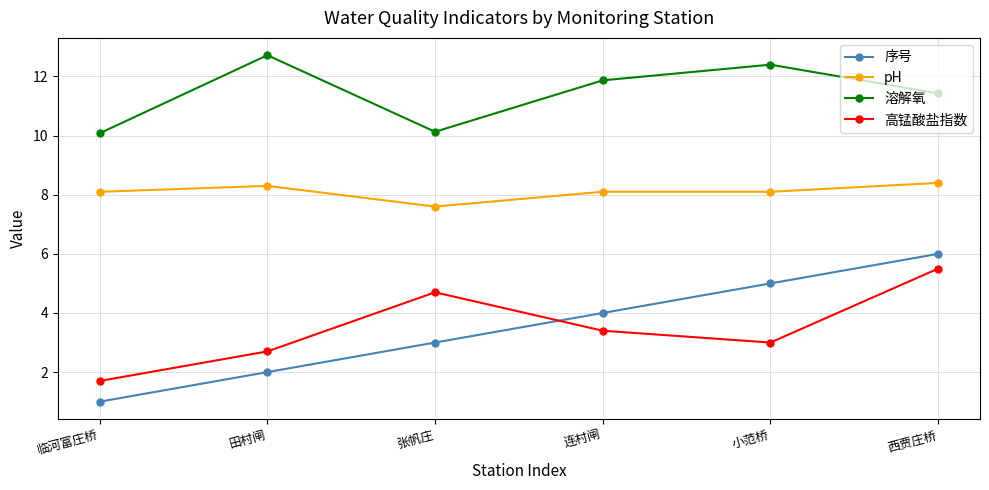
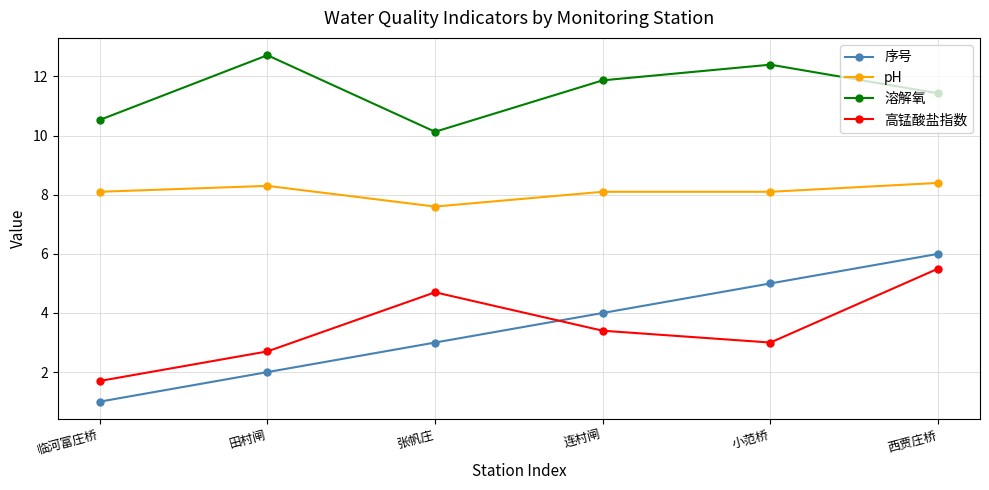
  {
    "序号": {
      "临河富庄桥": 1.0,
      "田村闸": 2.0,
      "张帆庄": 3.0,
      "连村闸": 4.0,
      "小范桥": 5.0,
      "西贾庄桥": 6.0
    },
    "pH": {
      "临河富庄桥": 8.1,
      "田村闸": 8.3,
      "张帆庄": 7.6,
      "连村闸": 8.1,
      "小范桥": 8.1,
      "西贾庄桥": 8.4
    },
    "溶解氧": {
-     "临河富庄桥": 10.1,
+     "临河富庄桥": 10.5,
      "田村闸": 12.7,
      "张帆庄": 10.1,
      "连村闸": 11.9,
      "小范桥": 12.4
    },
    "高锰酸盐指数": {
      "临河富庄桥": 1.7,
      "田村闸": 2.7,
      "张帆庄": 4.7,
      "连村闸": 3.4,
      "小范桥": 3.0,
      "西贾庄桥": 5.5
    }
  }
